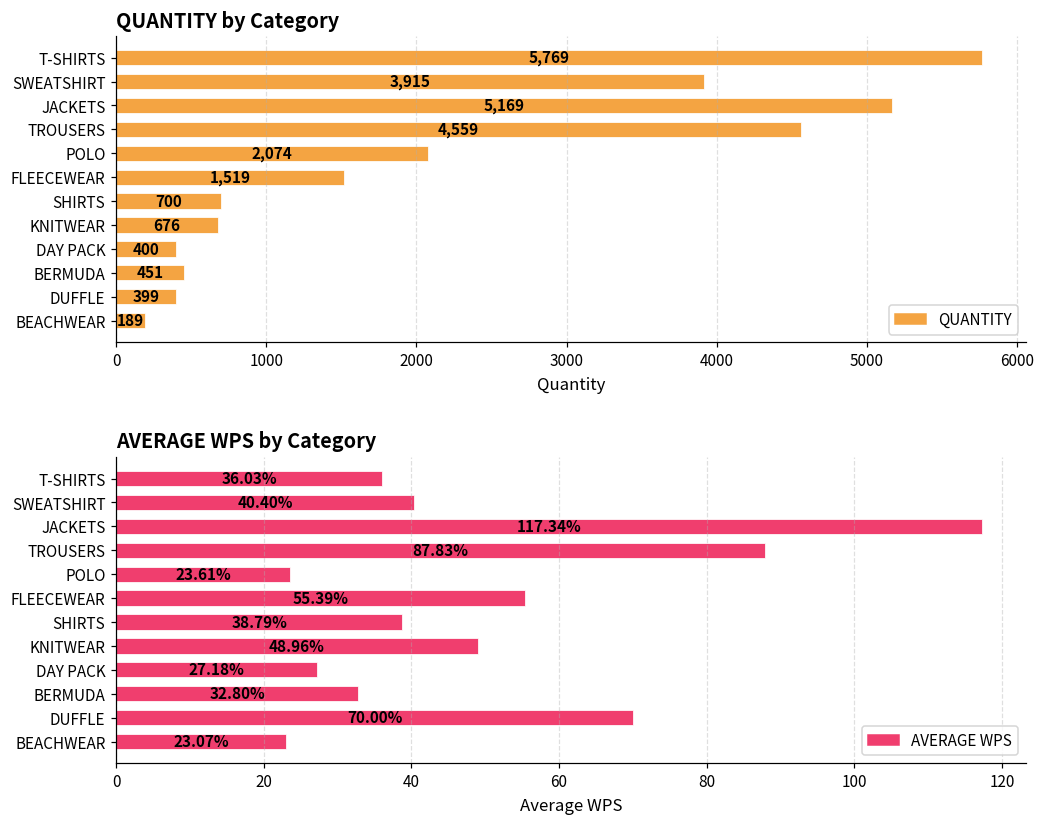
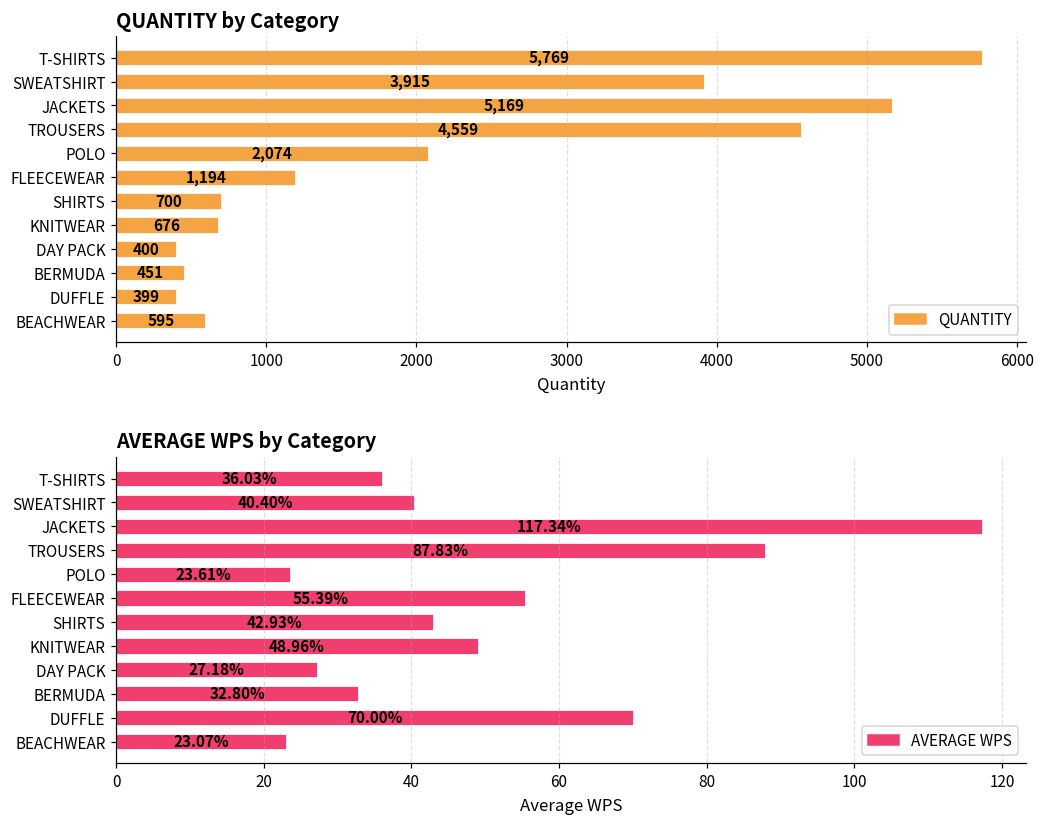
  {
    "QUANTITY by Category": {
      "T-SHIRTS": "5,769",
      "SWEATSHIRT": "3,915",
      "JACKETS": "5,169",
      "TROUSERS": "4,559",
      "POLO": "2,074",
-     "FLEECEWEAR": "1,519",
+     "FLEECEWEAR": "1,194",
      "SHIRTS": "700",
      "KNITWEAR": "676",
      "DAY PACK": "400",
      "BERMUDA": "451",
      "DUFFLE": "399",
-     "BEACHWEAR": "189"
+     "BEACHWEAR": "595"
    },
    "AVERAGE WPS by Category": {
      "T-SHIRTS": "36.03%",
      "SWEATSHIRT": "40.40%",
      "JACKETS": "117.34%",
      "TROUSERS": "87.83%",
      "POLO": "23.61%",
      "FLEECEWEAR": "55.39%",
-     "SHIRTS": "38.79%",
+     "SHIRTS": "42.93%",
      "KNITWEAR": "48.96%",
      "DAY PACK": "27.18%",
      "BERMUDA": "32.80%",
      "DUFFLE": "70.00%",
      "BEACHWEAR": "23.07%"
    }
  }
